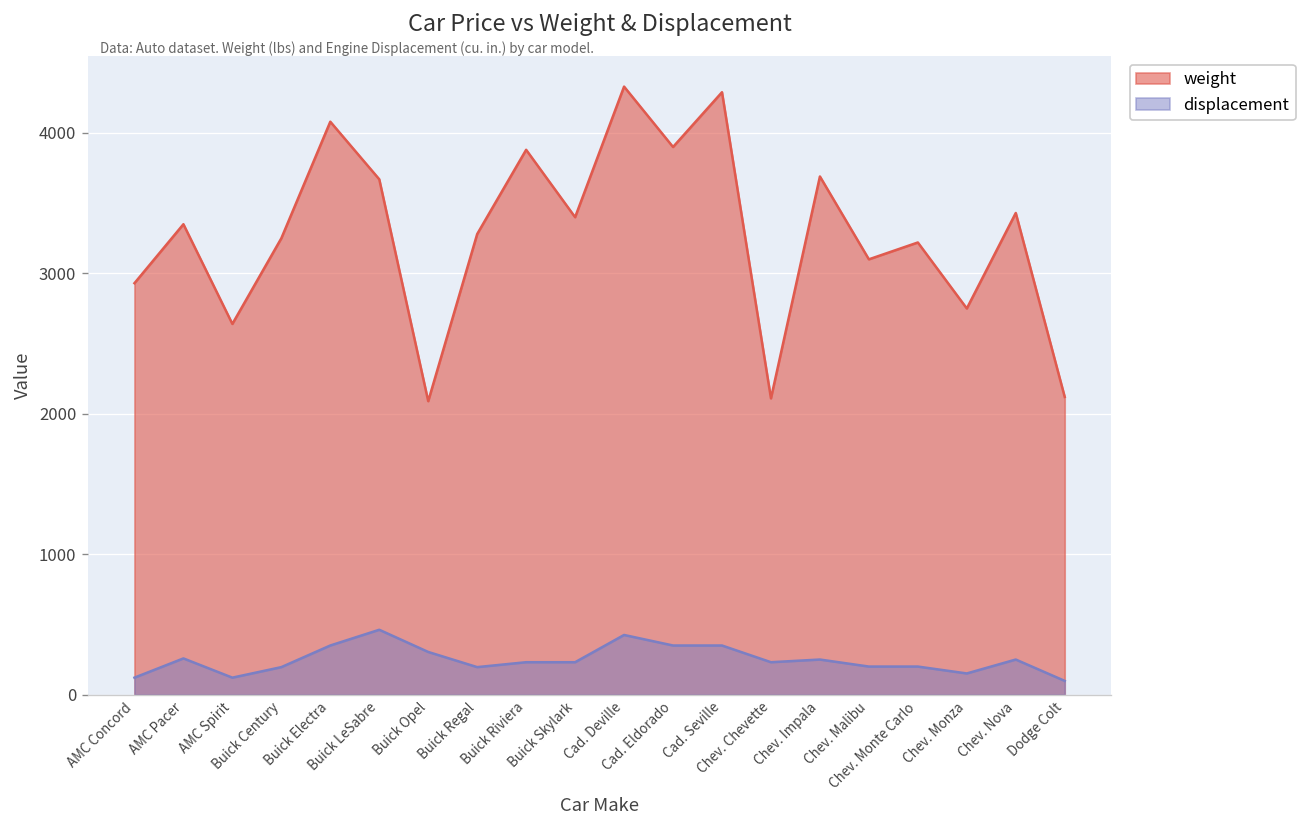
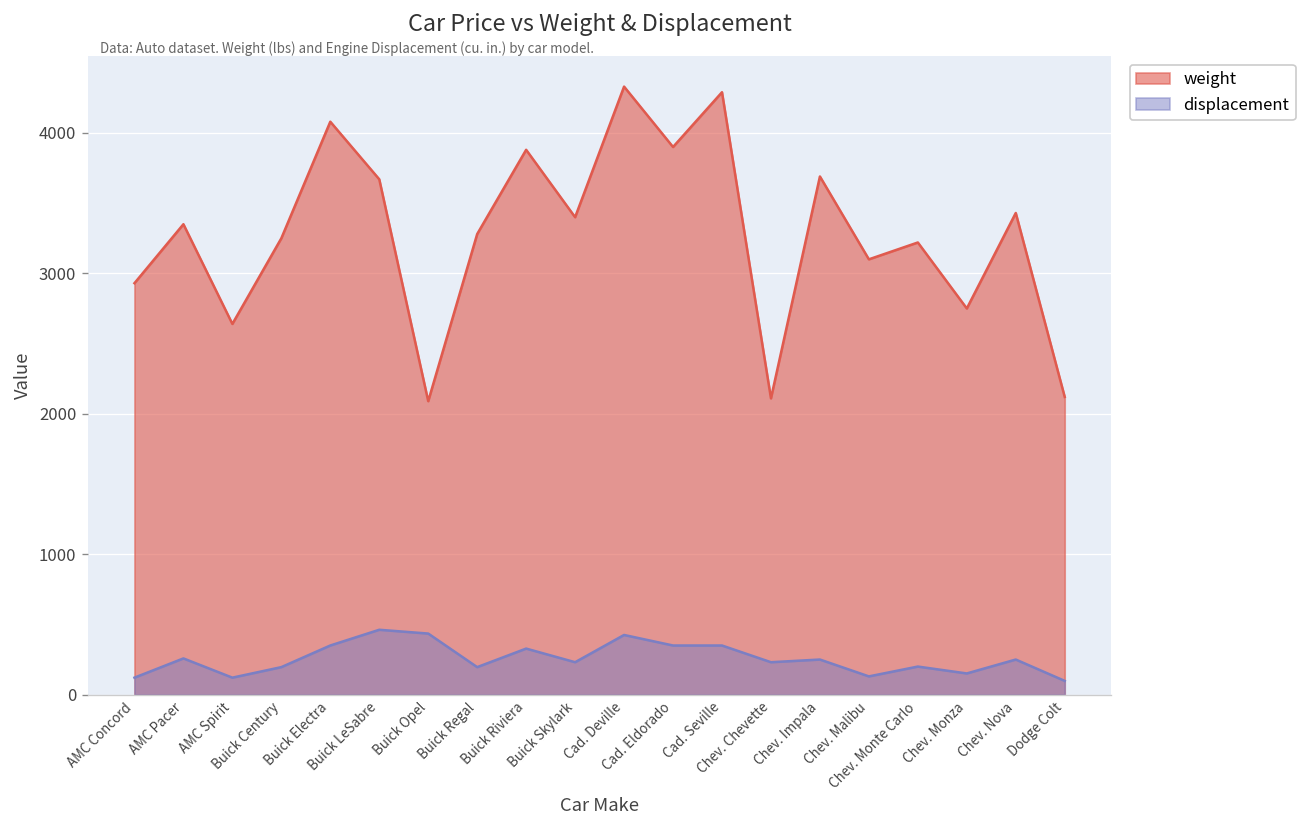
  {
    "weight": {
      "AMC Concord": 2930,
      "AMC Pacer": 3350,
      "AMC Spirit": 2640,
      "Buick Century": 3250,
      "Buick Electra": 4080,
      "Buick LeSabre": 3670,
      "Buick Opel": 2090,
      "Buick Regal": 3280,
      "Buick Riviera": 3880,
      "Buick Skylark": 3400,
      "Cad. Deville": 4330,
      "Cad. Eldorado": 3900,
      "Cad. Seville": 4290,
      "Chev. Chevette": 2110,
      "Chev. Impala": 3690,
      "Chev. Malibu": 3100,
      "Chev. Monte Carlo": 3220,
      "Chev. Monza": 2750,
      "Chev. Nova": 3430,
      "Dodge Colt": 2120
    },
    "displacement": {
      "AMC Concord": 120,
      "AMC Pacer": 260,
      "AMC Spirit": 120,
      "Buick Century": 200,
      "Buick Electra": 350,
      "Buick LeSabre": 460,
-     "Buick Opel": 300,
+     "Buick Opel": 440,
      "Buick Regal": 200,
-     "Buick Riviera": 230,
+     "Buick Riviera": 330,
      "Buick Skylark": 230,
      "Cad. Deville": 430,
      "Cad. Eldorado": 350,
      "Cad. Seville": 350,
      "Chev. Chevette": 230,
      "Chev. Impala": 250,
-     "Chev. Malibu": 200,
+     "Chev. Malibu": 130,
      "Chev. Monte Carlo": 200,
      "Chev. Monza": 150,
      "Chev. Nova": 250,
      "Dodge Colt": 100
    }
  }
